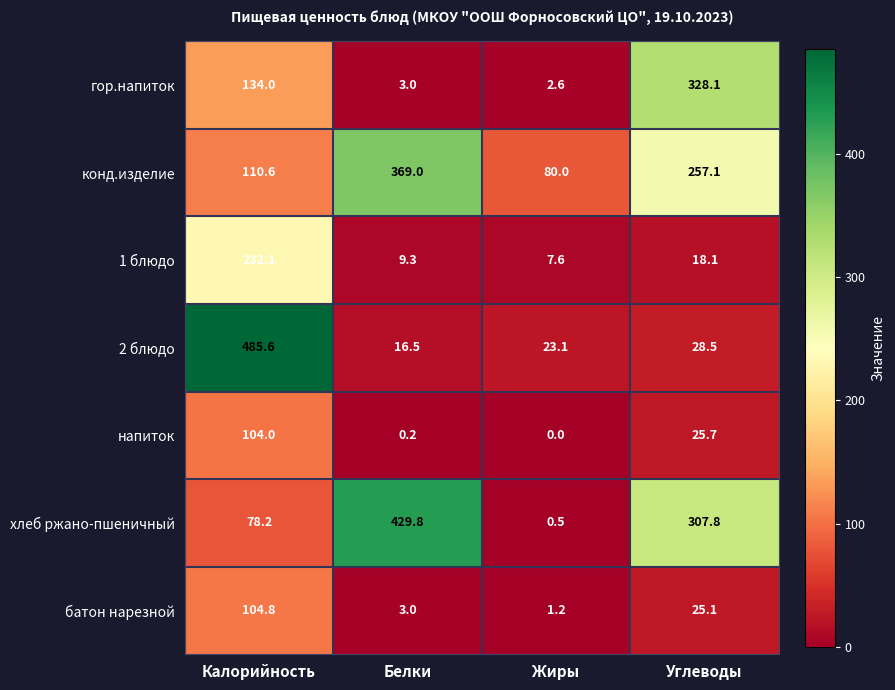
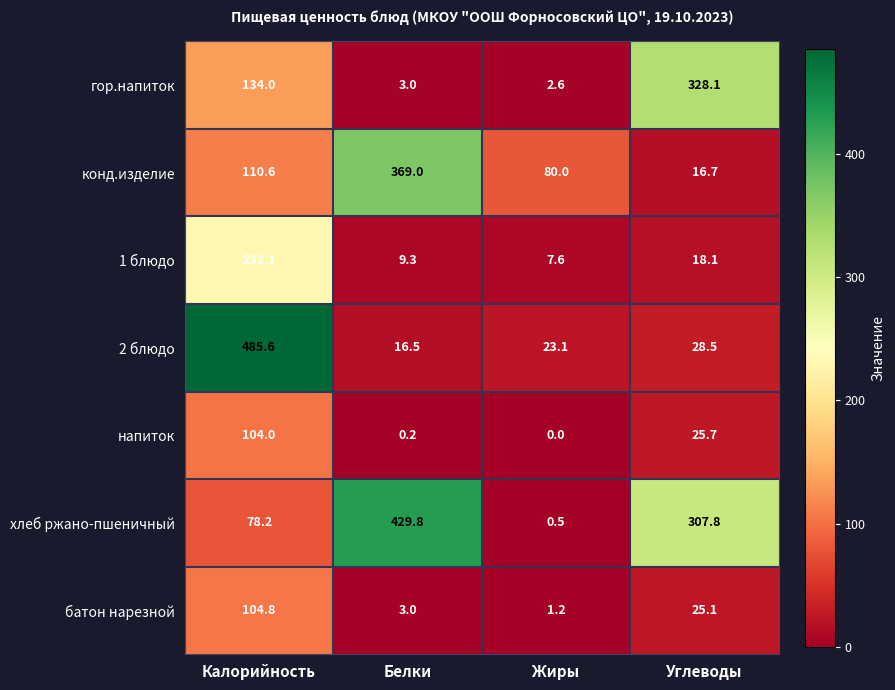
  {
    "гор.напиток": {
      "Калорийность": 134.0,
      "Белки": 3.0,
      "Жиры": 2.6,
      "Углеводы": 328.1
    },
    "конд.изделие": {
      "Калорийность": 110.6,
      "Белки": 369.0,
      "Жиры": 80.0,
-     "Углеводы": 257.1
+     "Углеводы": 16.7
    },
    "1 блюдо": {
      "Калорийность": 232.1,
      "Белки": 9.3,
      "Жиры": 7.6,
      "Углеводы": 18.1
    },
    "2 блюдо": {
      "Калорийность": 485.6,
      "Белки": 16.5,
      "Жиры": 23.1,
      "Углеводы": 28.5
    },
    "напиток": {
      "Калорийность": 104.0,
      "Белки": 0.2,
      "Жиры": 0.0,
      "Углеводы": 25.7
    },
    "хлеб ржано-пшеничный": {
      "Калорийность": 78.2,
      "Белки": 429.8,
      "Жиры": 0.5,
      "Углеводы": 307.8
    },
    "батон нарезной": {
      "Калорийность": 104.8,
      "Белки": 3.0,
      "Жиры": 1.2,
      "Углеводы": 25.1
    }
  }
